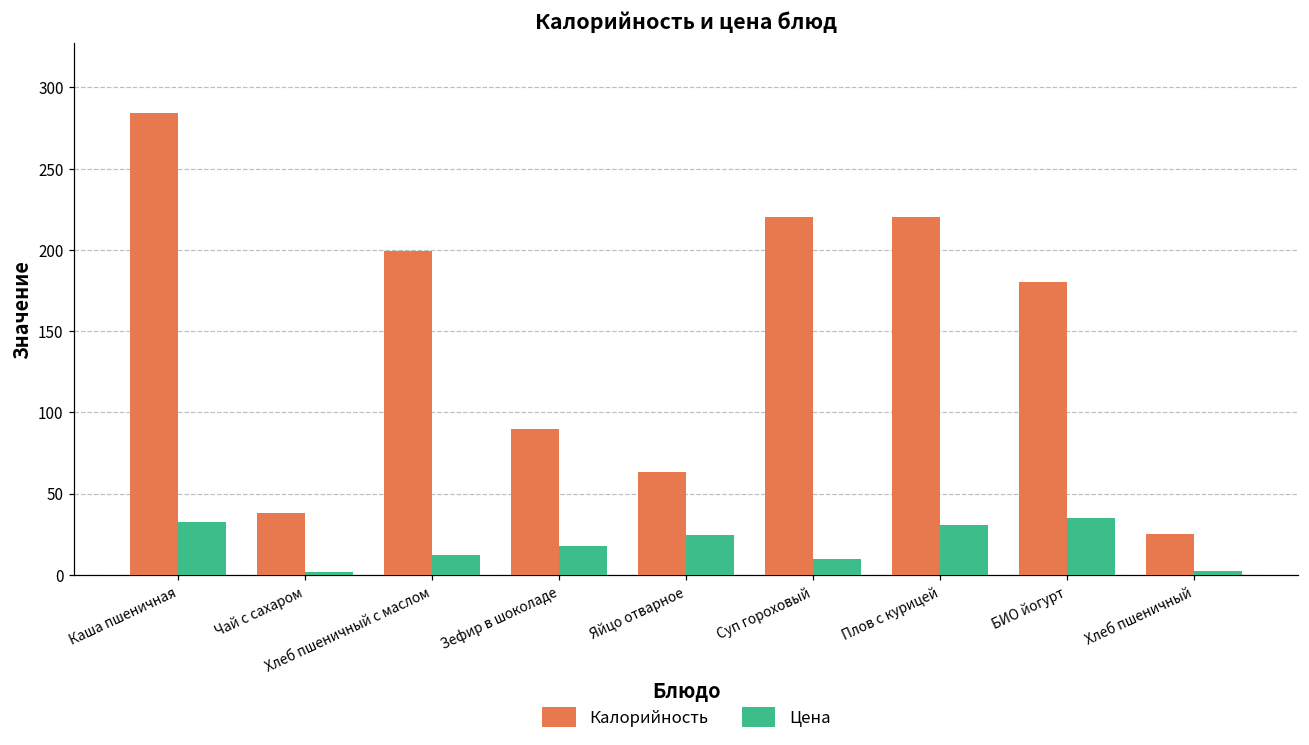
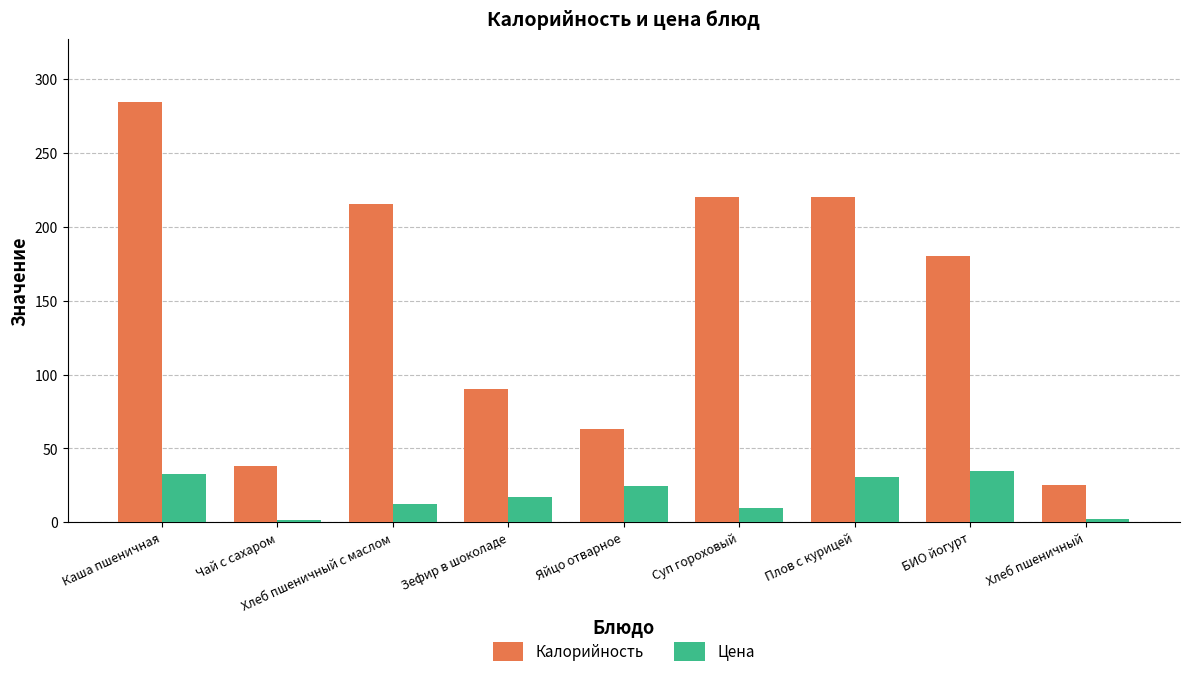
  {
    "Калорийность": {
      "Каша пшеничная": 284,
      "Чай с сахаром": 38,
-     "Хлеб пшеничный с маслом": 199,
+     "Хлеб пшеничный с маслом": 216,
      "Зефир в шоколаде": 90,
      "Яйцо отварное": 63,
      "Суп гороховый": 220,
      "Плов с курицей": 220,
      "БИО йогурт": 180,
      "Хлеб пшеничный": 25
    },
    "Цена": {
      "Каша пшеничная": 33,
      "Чай с сахаром": 2,
      "Хлеб пшеничный с маслом": 12,
      "Зефир в шоколаде": 17,
      "Яйцо отварное": 25,
      "Суп гороховый": 10,
      "Плов с курицей": 31,
      "БИО йогурт": 35,
      "Хлеб пшеничный": 2
    }
  }
